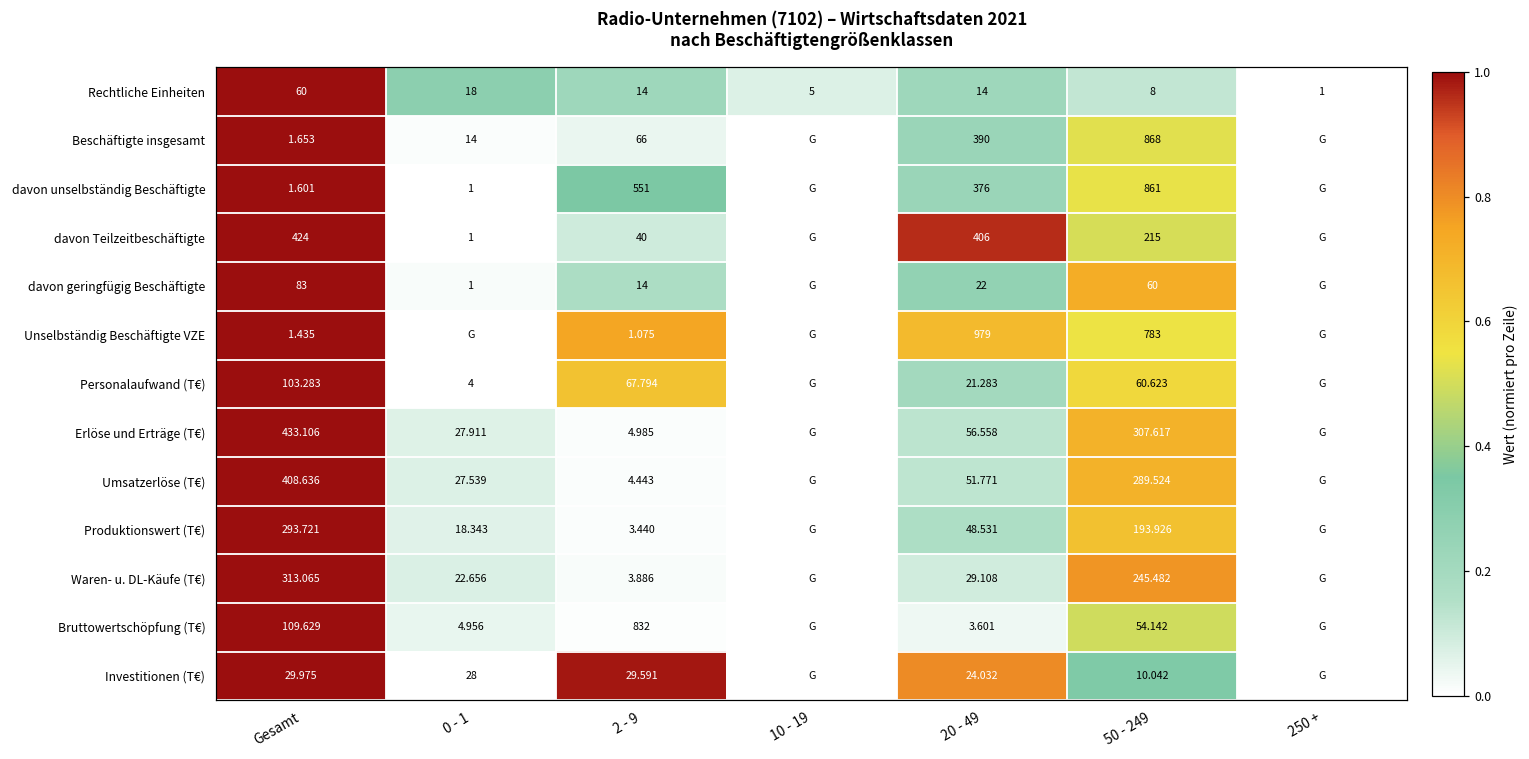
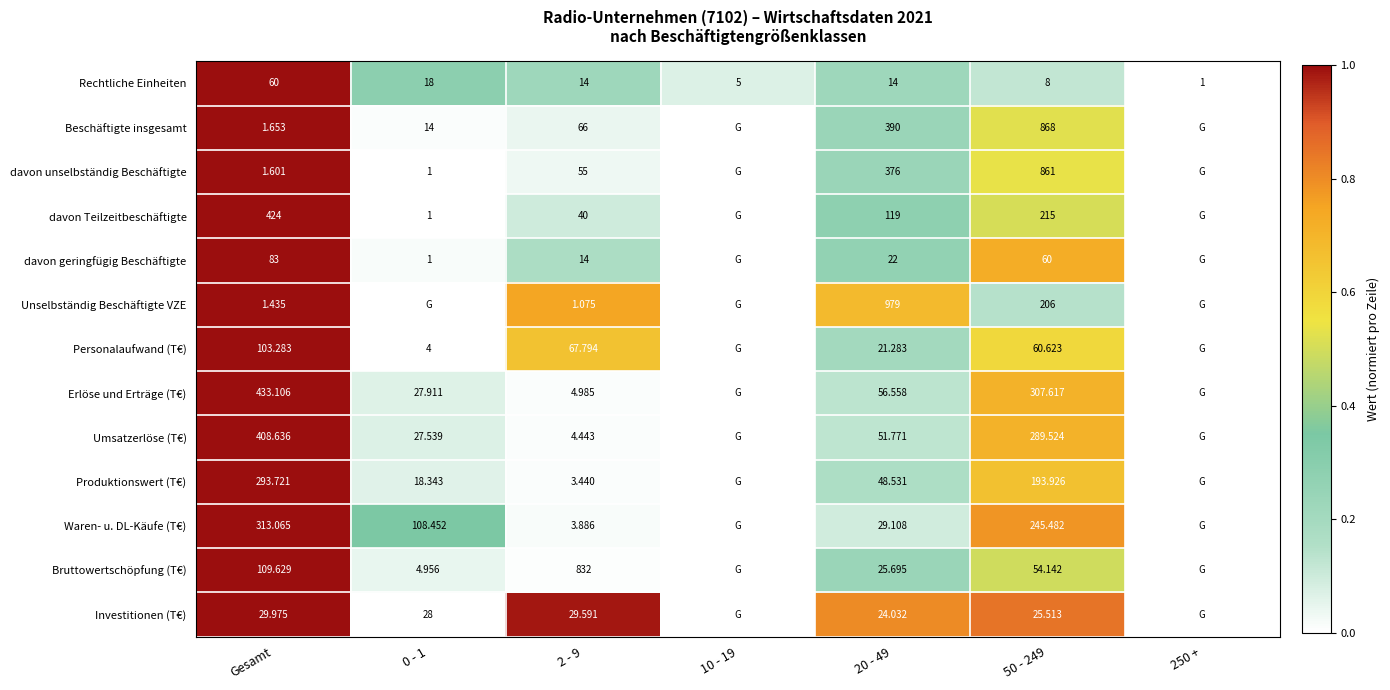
  {
    "Rechtliche Einheiten": {
      "Gesamt": 60,
      "0 - 1": 18,
      "2 - 9": 14,
      "10 - 19": 5,
      "20 - 49": 14,
      "50 - 249": 8,
      "250 +": 1
    },
    "Beschäftigte insgesamt": {
      "Gesamt": 1.653,
      "0 - 1": 14,
      "2 - 9": 66,
      "20 - 49": 390,
      "50 - 249": 868
    },
    "davon unselbständig Beschäftigte": {
      "Gesamt": 1.601,
      "0 - 1": 1,
-     "2 - 9": 551,
+     "2 - 9": 55,
      "20 - 49": 376,
      "50 - 249": 861
    },
    "davon Teilzeitbeschäftigte": {
      "Gesamt": 424,
      "0 - 1": 1,
      "2 - 9": 40,
-     "20 - 49": 406,
+     "20 - 49": 119,
      "50 - 249": 215
    },
    "davon geringfügig Beschäftigte": {
      "Gesamt": 83,
      "0 - 1": 1,
      "2 - 9": 14,
      "20 - 49": 22,
      "50 - 249": 60
    },
    "Unselbständig Beschäftigte VZE": {
      "Gesamt": 1.435,
      "2 - 9": 1.075,
      "20 - 49": 979,
-     "50 - 249": 783
+     "50 - 249": 206
    },
    "Personalaufwand (T€)": {
      "Gesamt": 103.283,
      "0 - 1": 4,
      "2 - 9": 67.794,
      "20 - 49": 21.283,
      "50 - 249": 60.623
    },
    "Erlöse und Erträge (T€)": {
      "Gesamt": 433.106,
      "0 - 1": 27.911,
      "2 - 9": 4.985,
      "20 - 49": 56.558,
      "50 - 249": 307.617
    },
    "Umsatzerlöse (T€)": {
      "Gesamt": 408.636,
      "0 - 1": 27.539,
      "2 - 9": 4.443,
      "20 - 49": 51.771,
      "50 - 249": 289.524
    },
    "Produktionswert (T€)": {
      "Gesamt": 293.721,
      "0 - 1": 18.343,
      "2 - 9": 3.440,
      "20 - 49": 48.531,
      "50 - 249": 193.926
    },
    "Waren- u. DL-Käufe (T€)": {
      "Gesamt": 313.065,
-     "0 - 1": 22.656,
+     "0 - 1": 108.452,
      "2 - 9": 3.886,
      "20 - 49": 29.108,
      "50 - 249": 245.482
    },
    "Bruttowertschöpfung (T€)": {
      "Gesamt": 109.629,
      "0 - 1": 4.956,
      "2 - 9": 832,
-     "20 - 49": 3.601,
+     "20 - 49": 25.695,
      "50 - 249": 54.142
    },
    "Investitionen (T€)": {
      "Gesamt": 29.975,
      "0 - 1": 28,
      "2 - 9": 29.591,
      "20 - 49": 24.032,
-     "50 - 249": 10.042
+     "50 - 249": 25.513
    }
  }
